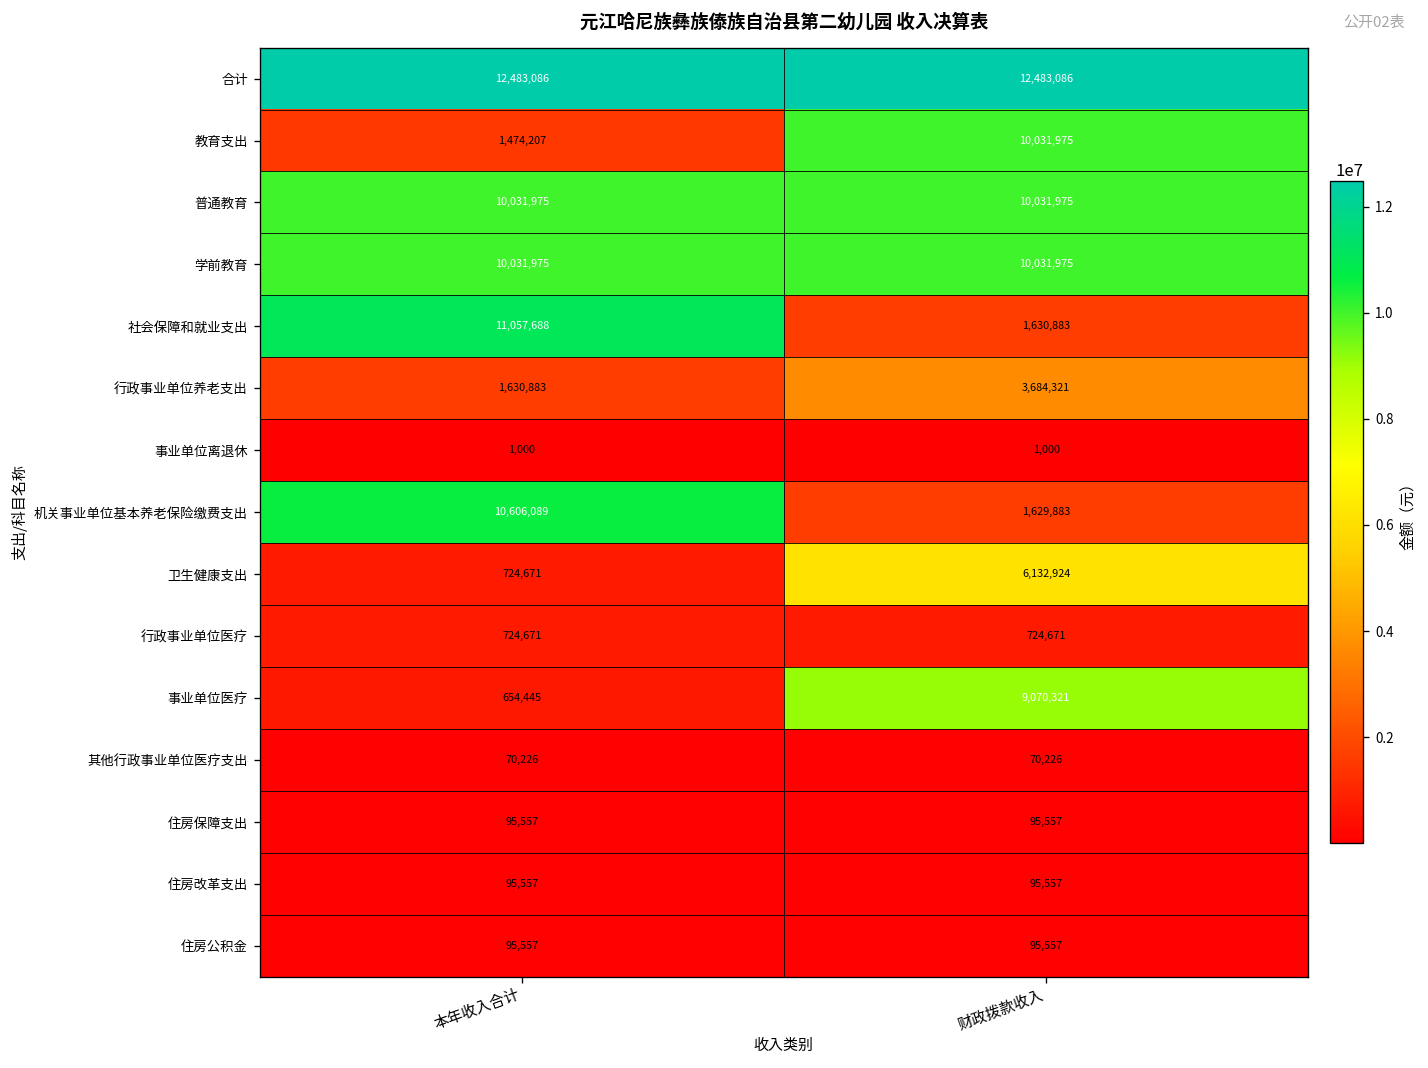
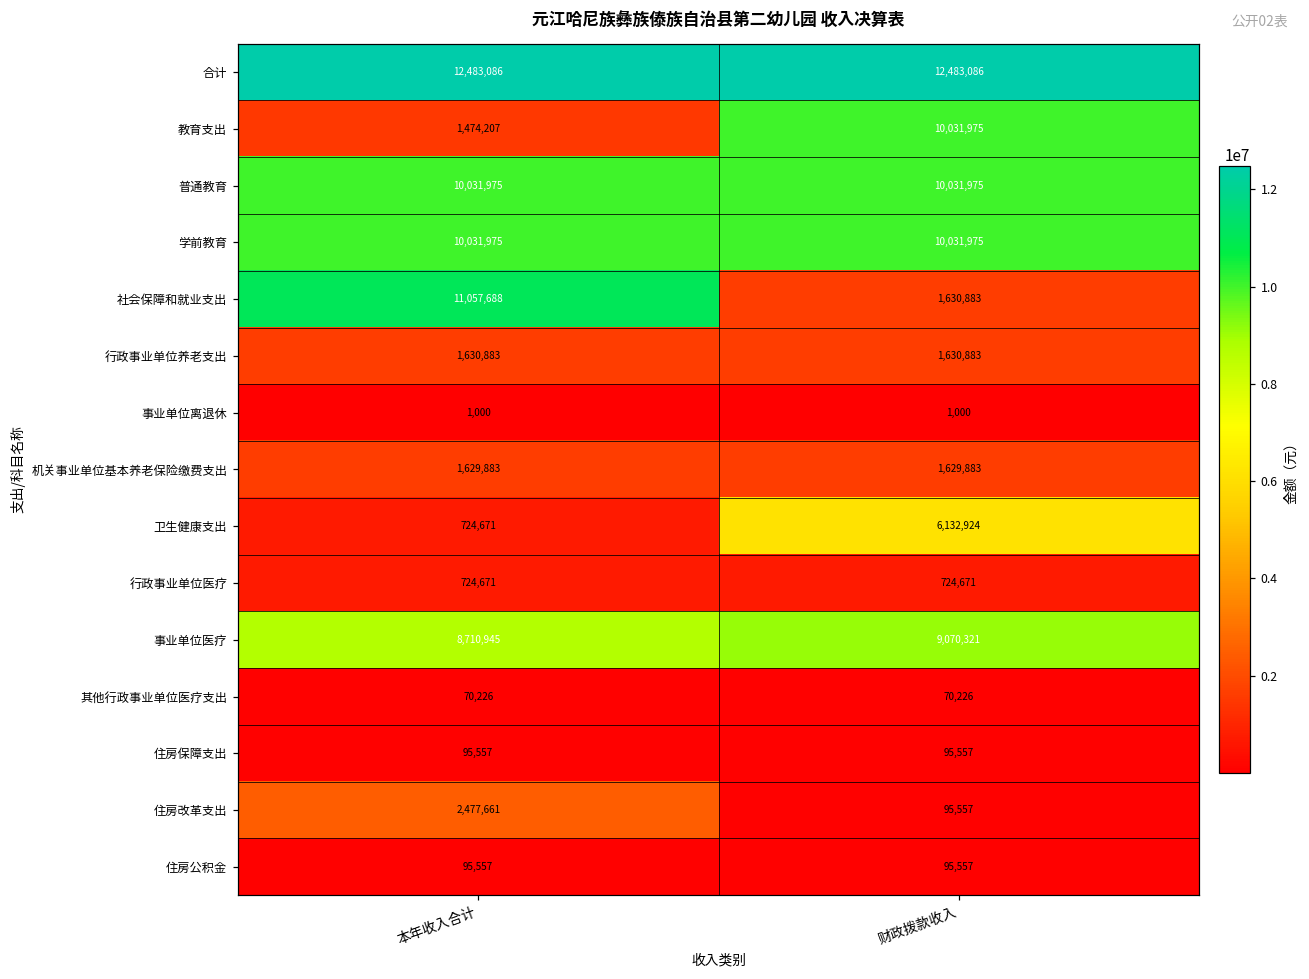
  {
    "合计": {
      "本年收入合计": "12,483,086",
      "财政拨款收入": "12,483,086"
    },
    "教育支出": {
      "本年收入合计": "1,474,207",
      "财政拨款收入": "10,031,975"
    },
    "普通教育": {
      "本年收入合计": "10,031,975",
      "财政拨款收入": "10,031,975"
    },
    "学前教育": {
      "本年收入合计": "10,031,975",
      "财政拨款收入": "10,031,975"
    },
    "社会保障和就业支出": {
      "本年收入合计": "11,057,688",
      "财政拨款收入": "1,630,883"
    },
    "行政事业单位养老支出": {
      "本年收入合计": "1,630,883",
-     "财政拨款收入": "3,684,321"
+     "财政拨款收入": "1,630,883"
    },
    "事业单位离退休": {
      "本年收入合计": "1,000",
      "财政拨款收入": "1,000"
    },
    "机关事业单位基本养老保险缴费支出": {
-     "本年收入合计": "10,606,089",
+     "本年收入合计": "1,629,883",
      "财政拨款收入": "1,629,883"
    },
    "卫生健康支出": {
      "本年收入合计": "724,671",
      "财政拨款收入": "6,132,924"
    },
    "行政事业单位医疗": {
      "本年收入合计": "724,671",
      "财政拨款收入": "724,671"
    },
    "事业单位医疗": {
-     "本年收入合计": "654,445",
+     "本年收入合计": "8,710,945",
      "财政拨款收入": "9,070,321"
    },
    "其他行政事业单位医疗支出": {
      "本年收入合计": "70,226",
      "财政拨款收入": "70,226"
    },
    "住房保障支出": {
      "本年收入合计": "95,557",
      "财政拨款收入": "95,557"
    },
    "住房改革支出": {
-     "本年收入合计": "95,557",
+     "本年收入合计": "2,477,661",
      "财政拨款收入": "95,557"
    },
    "住房公积金": {
      "本年收入合计": "95,557",
      "财政拨款收入": "95,557"
    }
  }
